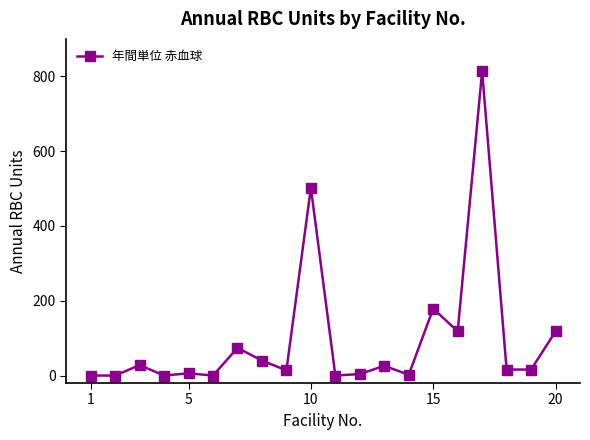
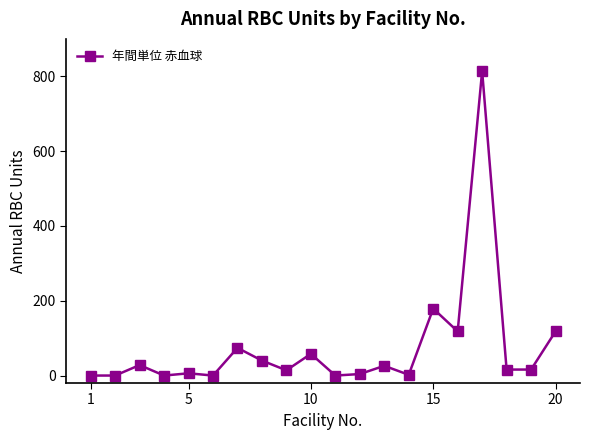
  {
    "1": 0,
    "5": 10,
-   "10": 500,
+   "10": 60,
    "15": 180,
    "20": 120
  }
